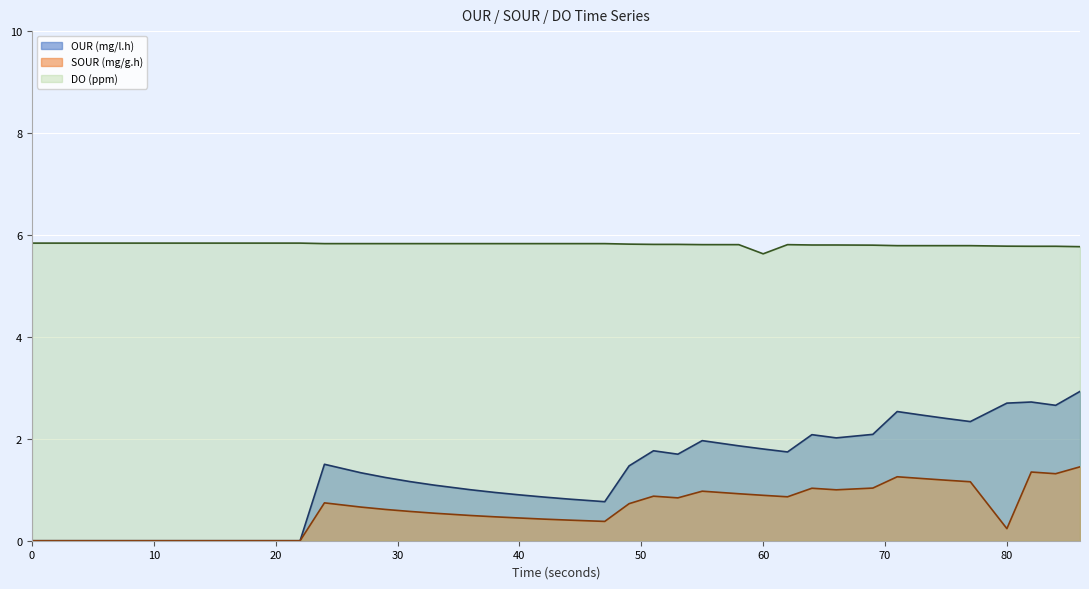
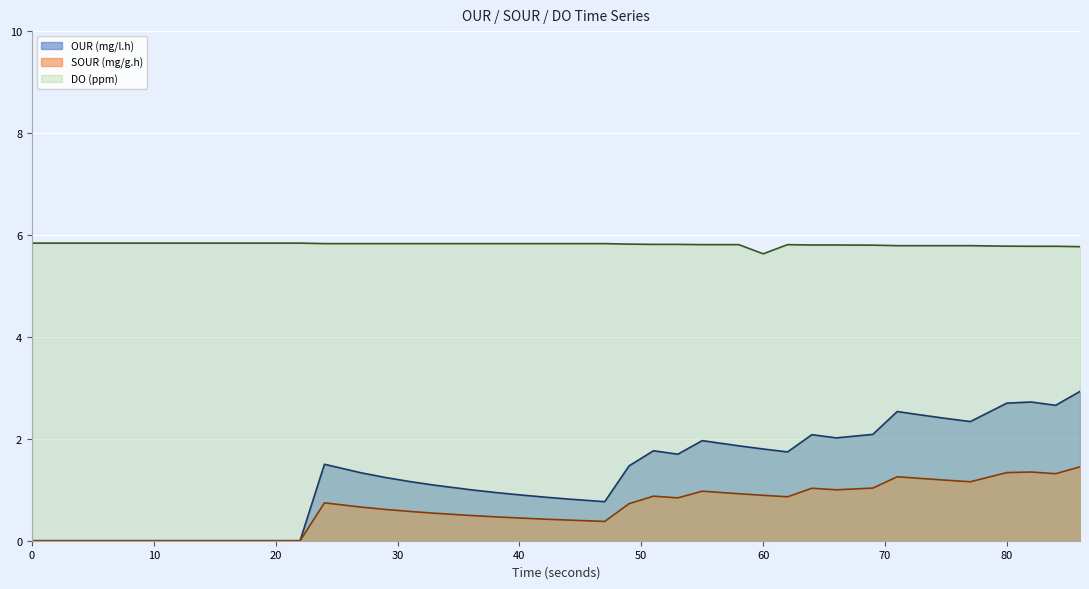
  {
    "OUR (mg/l.h)": {
      "40": 0.9,
      "60": 1.8,
      "80": 2.7
    },
    "SOUR (mg/g.h)": {
      "40": 0.4,
      "60": 0.9,
-     "80": 0.2
+     "80": 1.3
    },
    "DO (ppm)": {
      "0": 5.8,
      "20": 5.8,
      "40": 5.8,
      "60": 5.6,
      "80": 5.8
    }
  }
